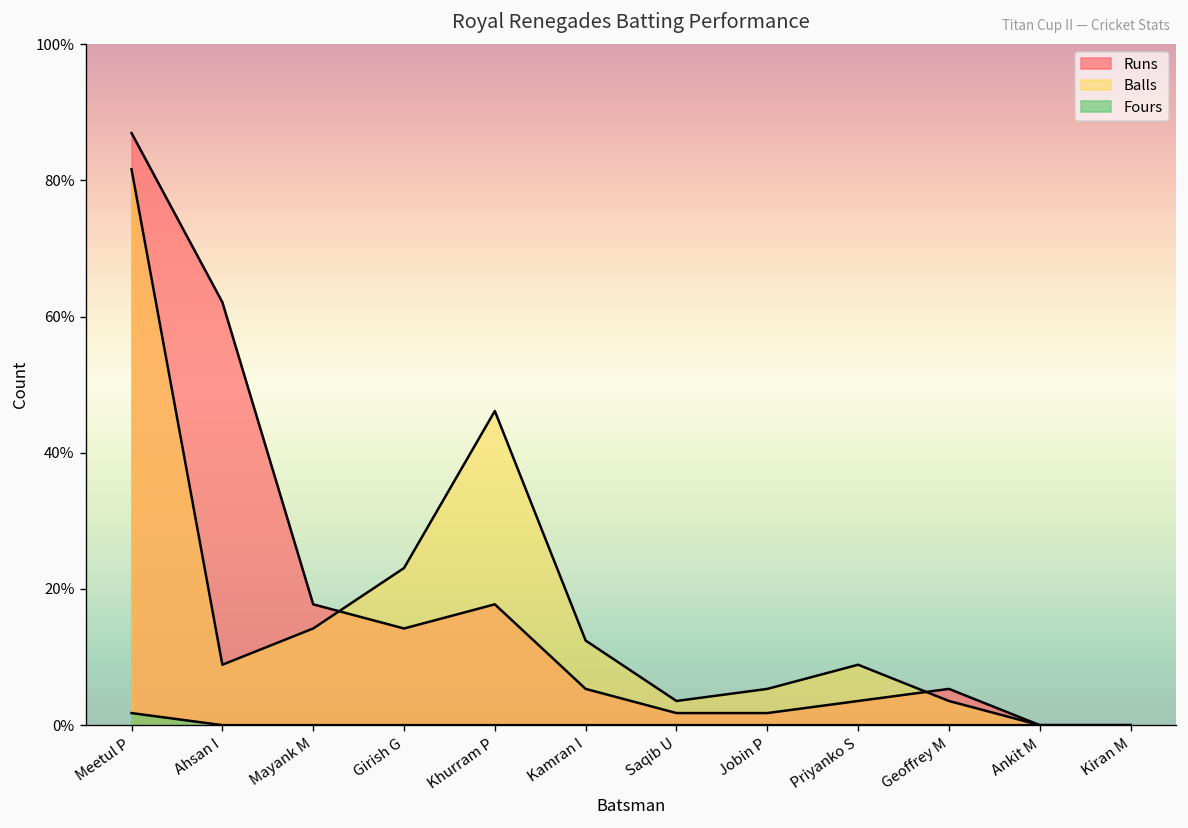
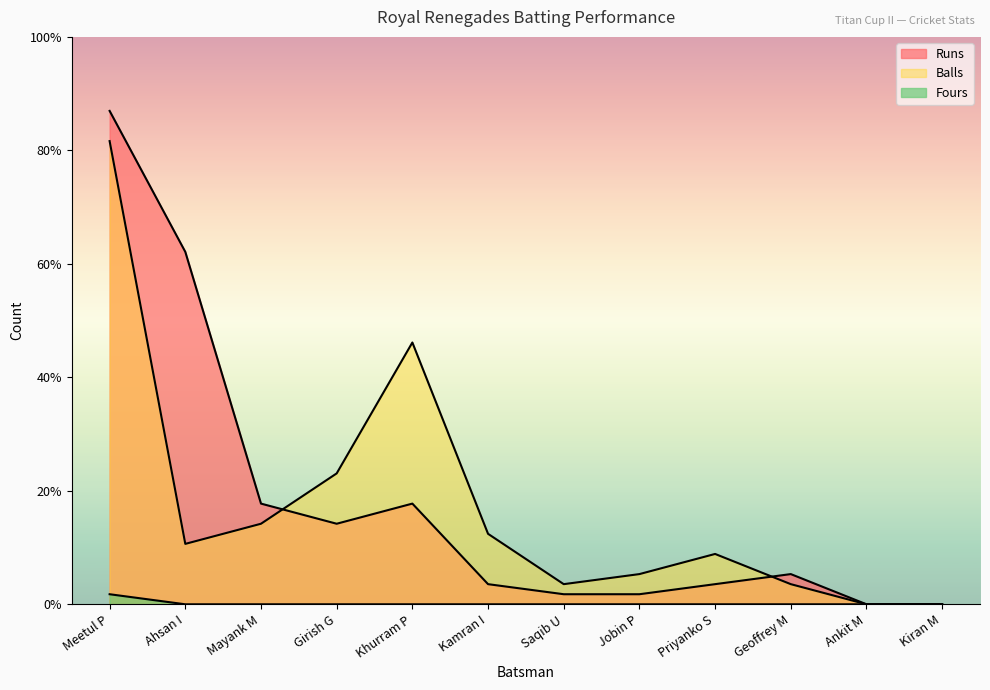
  {
    "Runs": {
      "Meetul P": "87%",
      "Ahsan I": "62%",
      "Mayank M": "18%",
      "Girish G": "14%",
      "Khurram P": "18%",
-     "Kamran I": "5%",
+     "Kamran I": "4%",
      "Saqib U": "2%",
      "Jobin P": "2%",
      "Priyanko S": "4%",
      "Geoffrey M": "5%"
    },
    "Balls": {
      "Meetul P": "82%",
-     "Ahsan I": "9%",
+     "Ahsan I": "11%",
      "Mayank M": "14%",
      "Girish G": "23%",
      "Khurram P": "46%",
      "Kamran I": "12%",
      "Saqib U": "4%",
      "Jobin P": "5%",
      "Priyanko S": "9%",
      "Geoffrey M": "4%"
    },
    "Fours": {
      "Meetul P": "2%",
      "Ahsan I": "0%",
      "Mayank M": "0%",
      "Girish G": "0%",
      "Khurram P": "0%",
      "Kamran I": "0%",
      "Saqib U": "0%",
      "Jobin P": "0%",
      "Priyanko S": "0%",
      "Geoffrey M": "0%"
    }
  }
